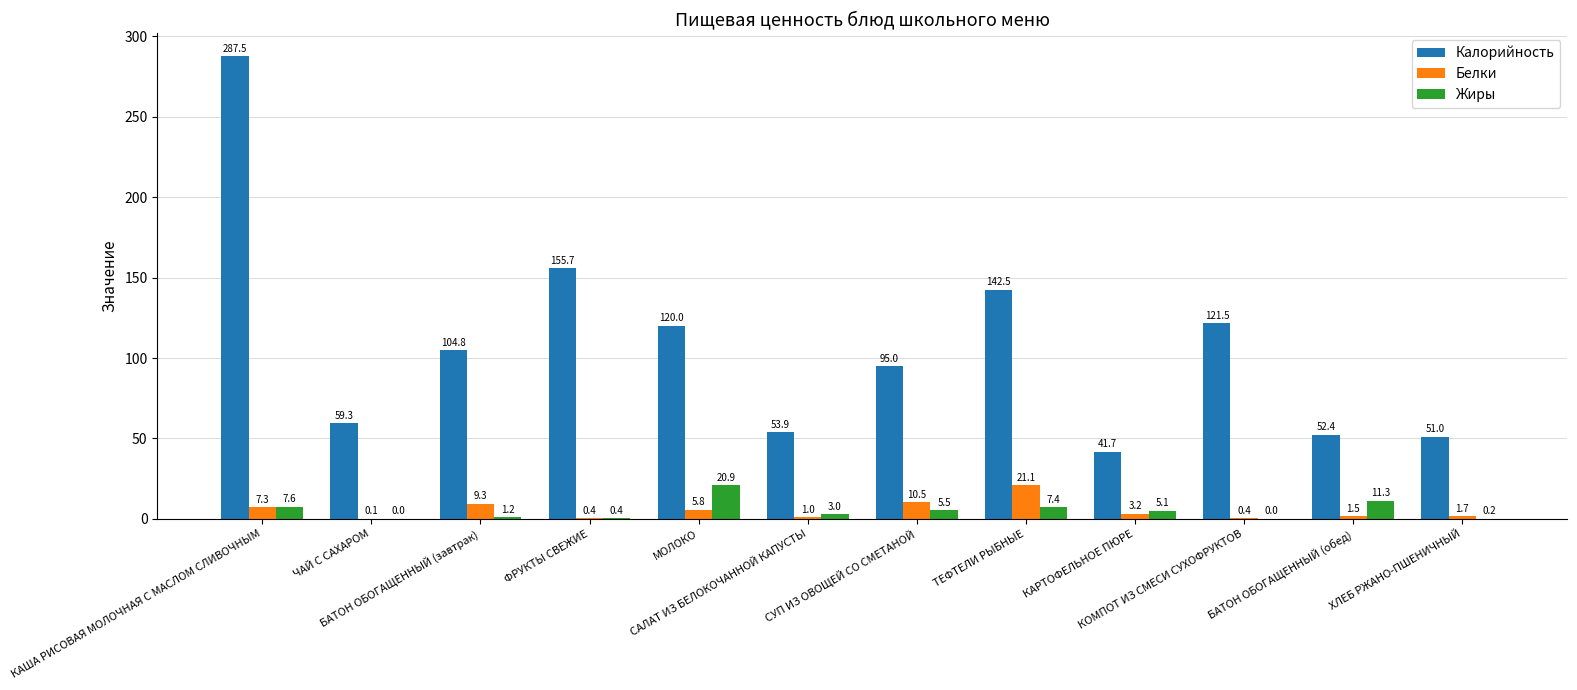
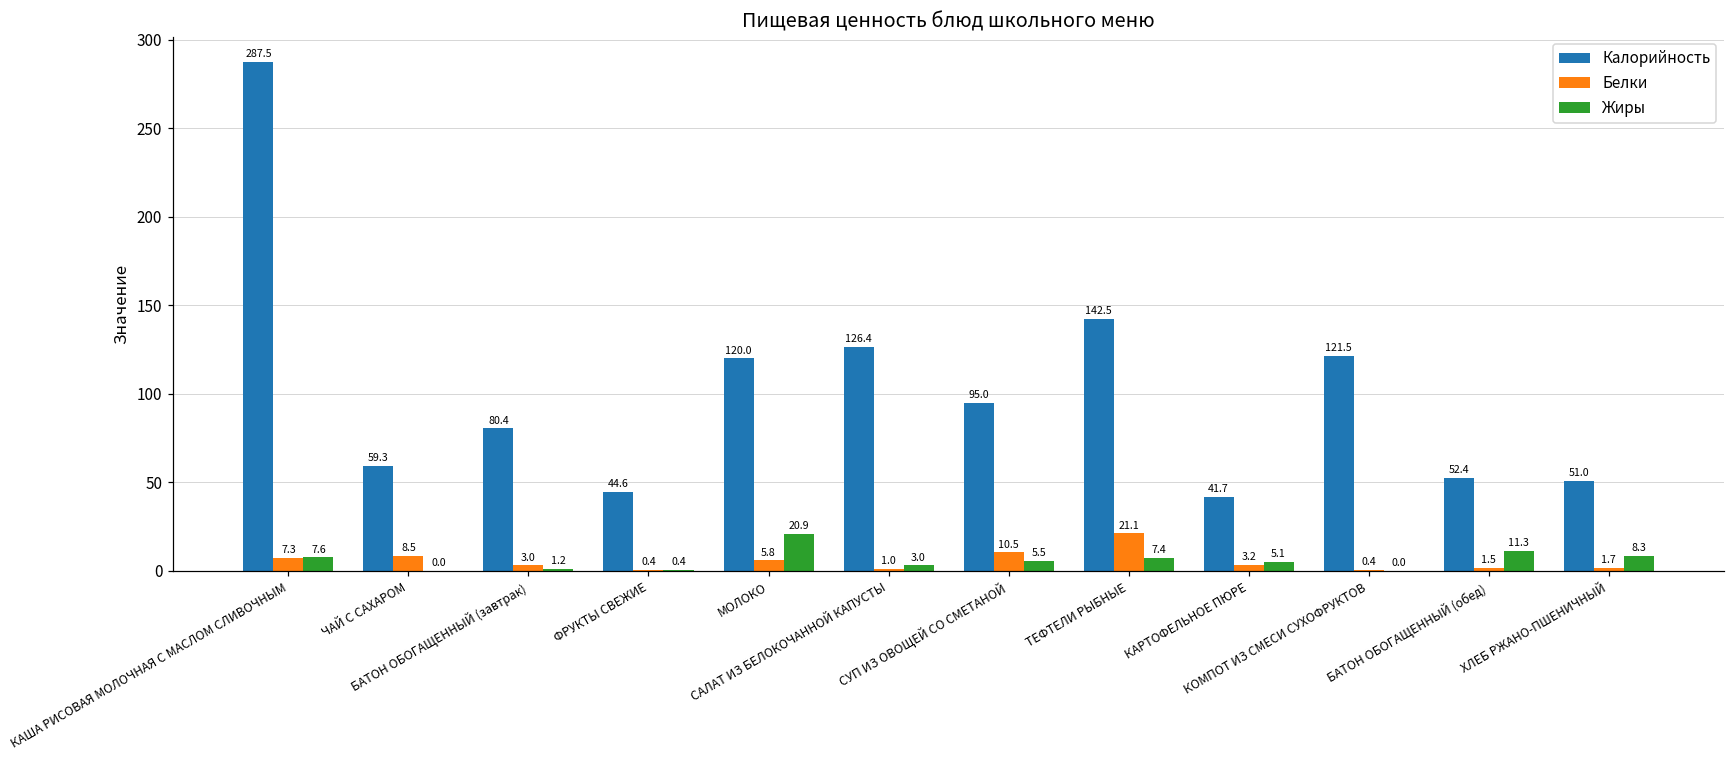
  {
    "Калорийность": {
      "КАША РИСОВАЯ МОЛОЧНАЯ С МАСЛОМ СЛИВОЧНЫМ": 287.5,
      "ЧАЙ С САХАРОМ": 59.3,
-     "БАТОН ОБОГАЩЕННЫЙ (завтрак)": 104.8,
-     "ФРУКТЫ СВЕЖИЕ": 155.7,
+     "БАТОН ОБОГАЩЕННЫЙ (завтрак)": 80.4,
+     "ФРУКТЫ СВЕЖИЕ": 44.6,
      "МОЛОКО": 120.0,
-     "САЛАТ ИЗ БЕЛОКОЧАННОЙ КАПУСТЫ": 53.9,
+     "САЛАТ ИЗ БЕЛОКОЧАННОЙ КАПУСТЫ": 126.4,
      "СУП ИЗ ОВОЩЕЙ СО СМЕТАНОЙ": 95.0,
      "ТЕФТЕЛИ РЫБНЫЕ": 142.5,
      "КАРТОФЕЛЬНОЕ ПЮРЕ": 41.7,
      "КОМПОТ ИЗ СМЕСИ СУХОФРУКТОВ": 121.5,
      "БАТОН ОБОГАЩЕННЫЙ (обед)": 52.4,
      "ХЛЕБ РЖАНО-ПШЕНИЧНЫЙ": 51.0
    },
    "Белки": {
      "КАША РИСОВАЯ МОЛОЧНАЯ С МАСЛОМ СЛИВОЧНЫМ": 7.3,
-     "ЧАЙ С САХАРОМ": 0.1,
-     "БАТОН ОБОГАЩЕННЫЙ (завтрак)": 9.3,
+     "ЧАЙ С САХАРОМ": 8.5,
+     "БАТОН ОБОГАЩЕННЫЙ (завтрак)": 3.0,
      "ФРУКТЫ СВЕЖИЕ": 0.4,
      "МОЛОКО": 5.8,
      "САЛАТ ИЗ БЕЛОКОЧАННОЙ КАПУСТЫ": 1.0,
      "СУП ИЗ ОВОЩЕЙ СО СМЕТАНОЙ": 10.5,
      "ТЕФТЕЛИ РЫБНЫЕ": 21.1,
      "КАРТОФЕЛЬНОЕ ПЮРЕ": 3.2,
      "КОМПОТ ИЗ СМЕСИ СУХОФРУКТОВ": 0.4,
      "БАТОН ОБОГАЩЕННЫЙ (обед)": 1.5,
      "ХЛЕБ РЖАНО-ПШЕНИЧНЫЙ": 1.7
    },
    "Жиры": {
      "КАША РИСОВАЯ МОЛОЧНАЯ С МАСЛОМ СЛИВОЧНЫМ": 7.6,
      "ЧАЙ С САХАРОМ": 0.0,
      "БАТОН ОБОГАЩЕННЫЙ (завтрак)": 1.2,
      "ФРУКТЫ СВЕЖИЕ": 0.4,
      "МОЛОКО": 20.9,
      "САЛАТ ИЗ БЕЛОКОЧАННОЙ КАПУСТЫ": 3.0,
      "СУП ИЗ ОВОЩЕЙ СО СМЕТАНОЙ": 5.5,
      "ТЕФТЕЛИ РЫБНЫЕ": 7.4,
      "КАРТОФЕЛЬНОЕ ПЮРЕ": 5.1,
      "КОМПОТ ИЗ СМЕСИ СУХОФРУКТОВ": 0.0,
      "БАТОН ОБОГАЩЕННЫЙ (обед)": 11.3,
-     "ХЛЕБ РЖАНО-ПШЕНИЧНЫЙ": 0.2
+     "ХЛЕБ РЖАНО-ПШЕНИЧНЫЙ": 8.3
    }
  }
